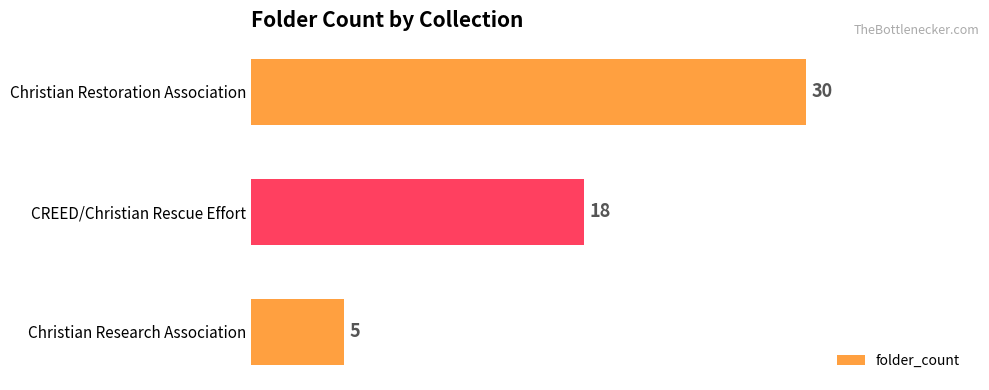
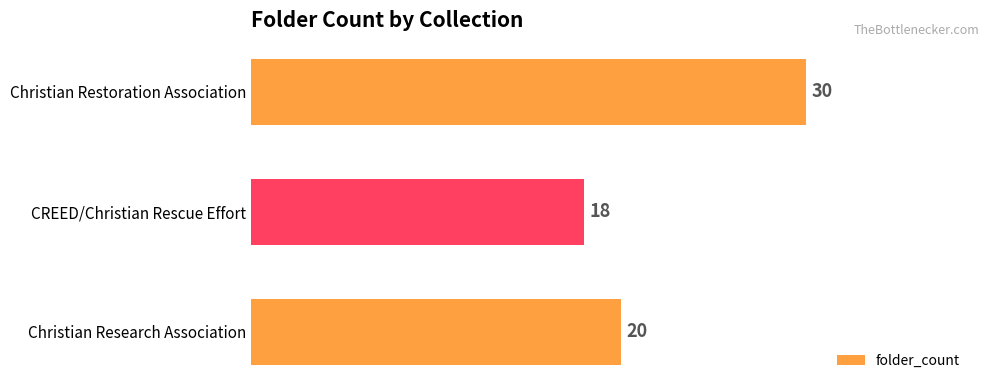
  {
    "Christian Restoration Association": 30,
    "CREED/Christian Rescue Effort": 18,
-   "Christian Research Association": 5
+   "Christian Research Association": 20
  }
